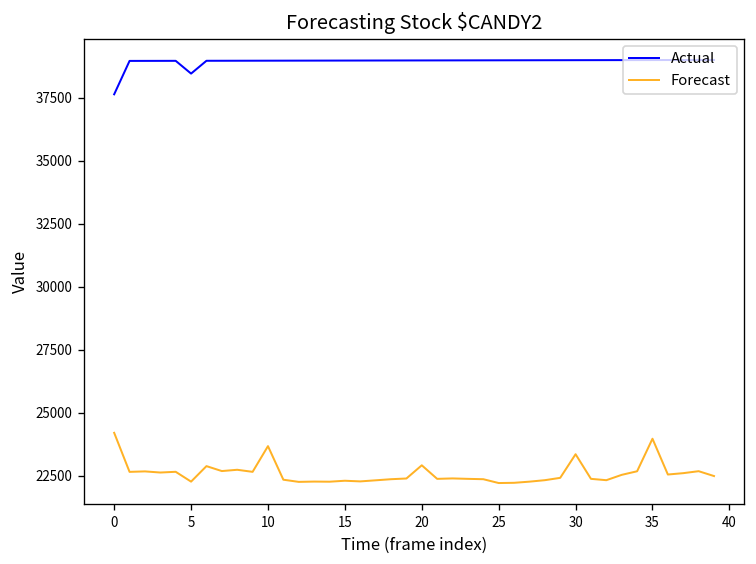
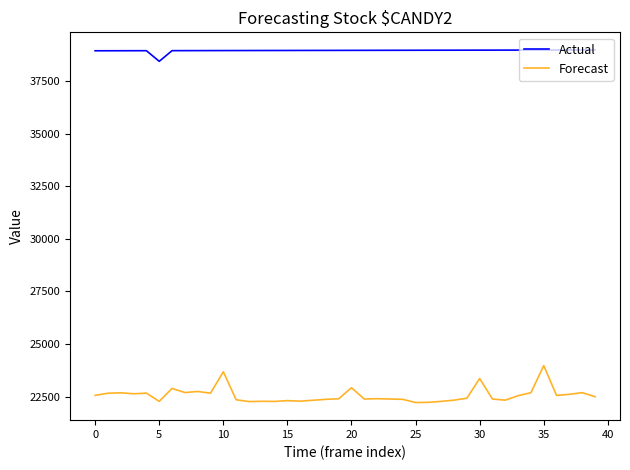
  {
    "Actual": {
-     "0": 37600,
+     "0": 39000,
      "5": 38500,
      "10": 39000,
      "15": 39000,
      "20": 39000,
      "25": 39000,
      "30": 39000
    },
    "Forecast": {
-     "0": 24200,
+     "0": 22600,
      "5": 22300,
      "10": 23700,
      "15": 22300,
      "20": 22900,
      "25": 22200,
      "30": 23400,
      "35": 24000
    }
  }
